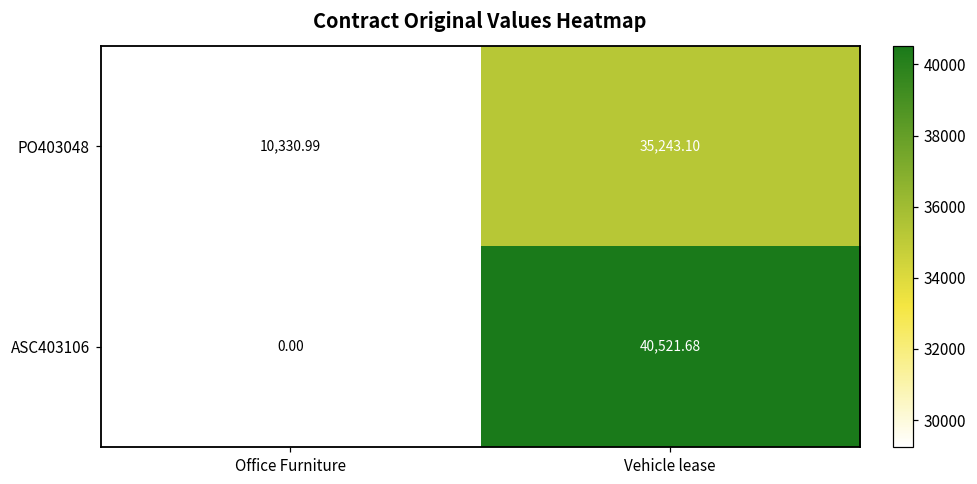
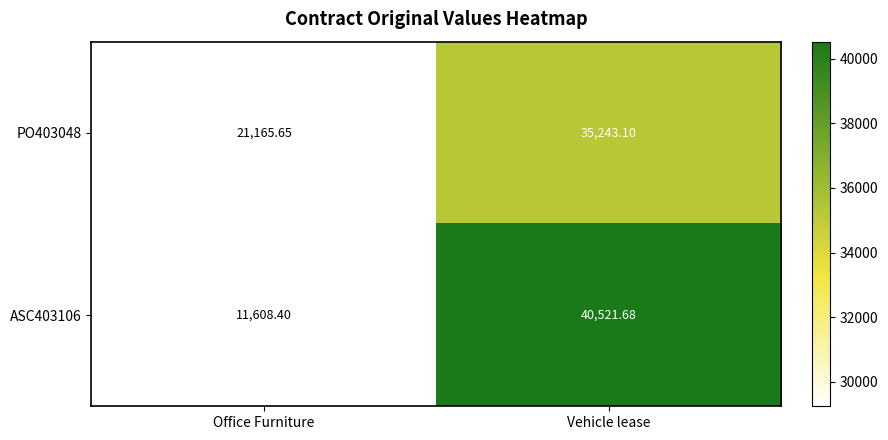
  {
    "PO403048": {
-     "Office Furniture": "10,330.99",
+     "Office Furniture": "21,165.65",
      "Vehicle lease": "35,243.10"
    },
    "ASC403106": {
-     "Office Furniture": "0.00",
+     "Office Furniture": "11,608.40",
      "Vehicle lease": "40,521.68"
    }
  }
